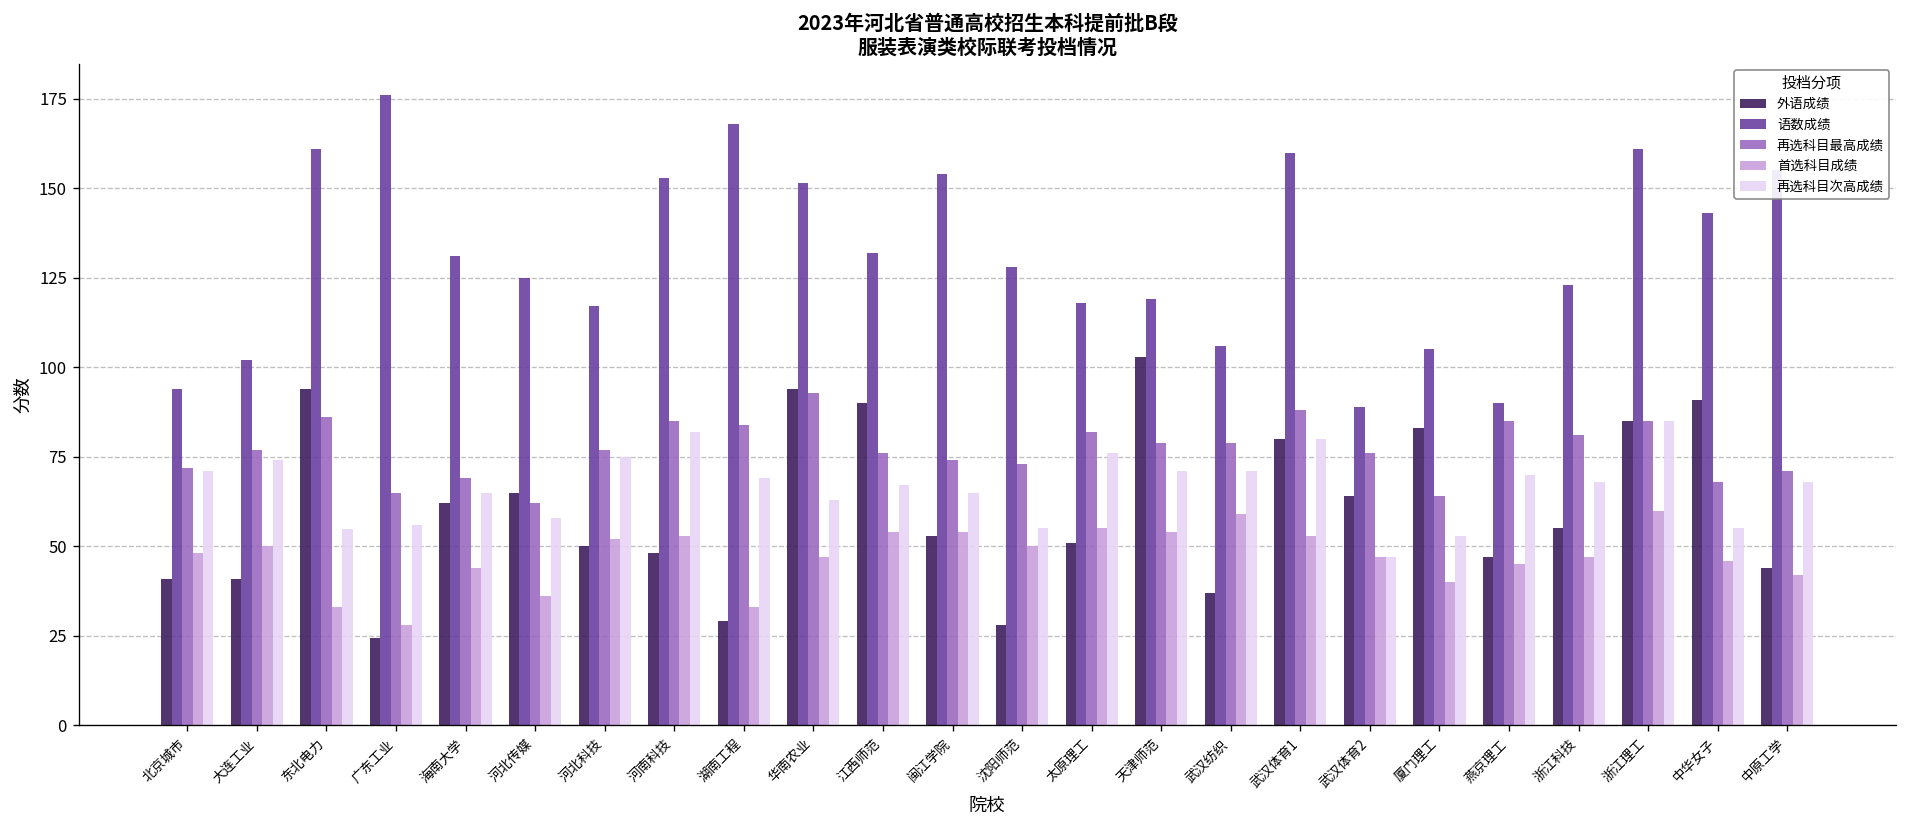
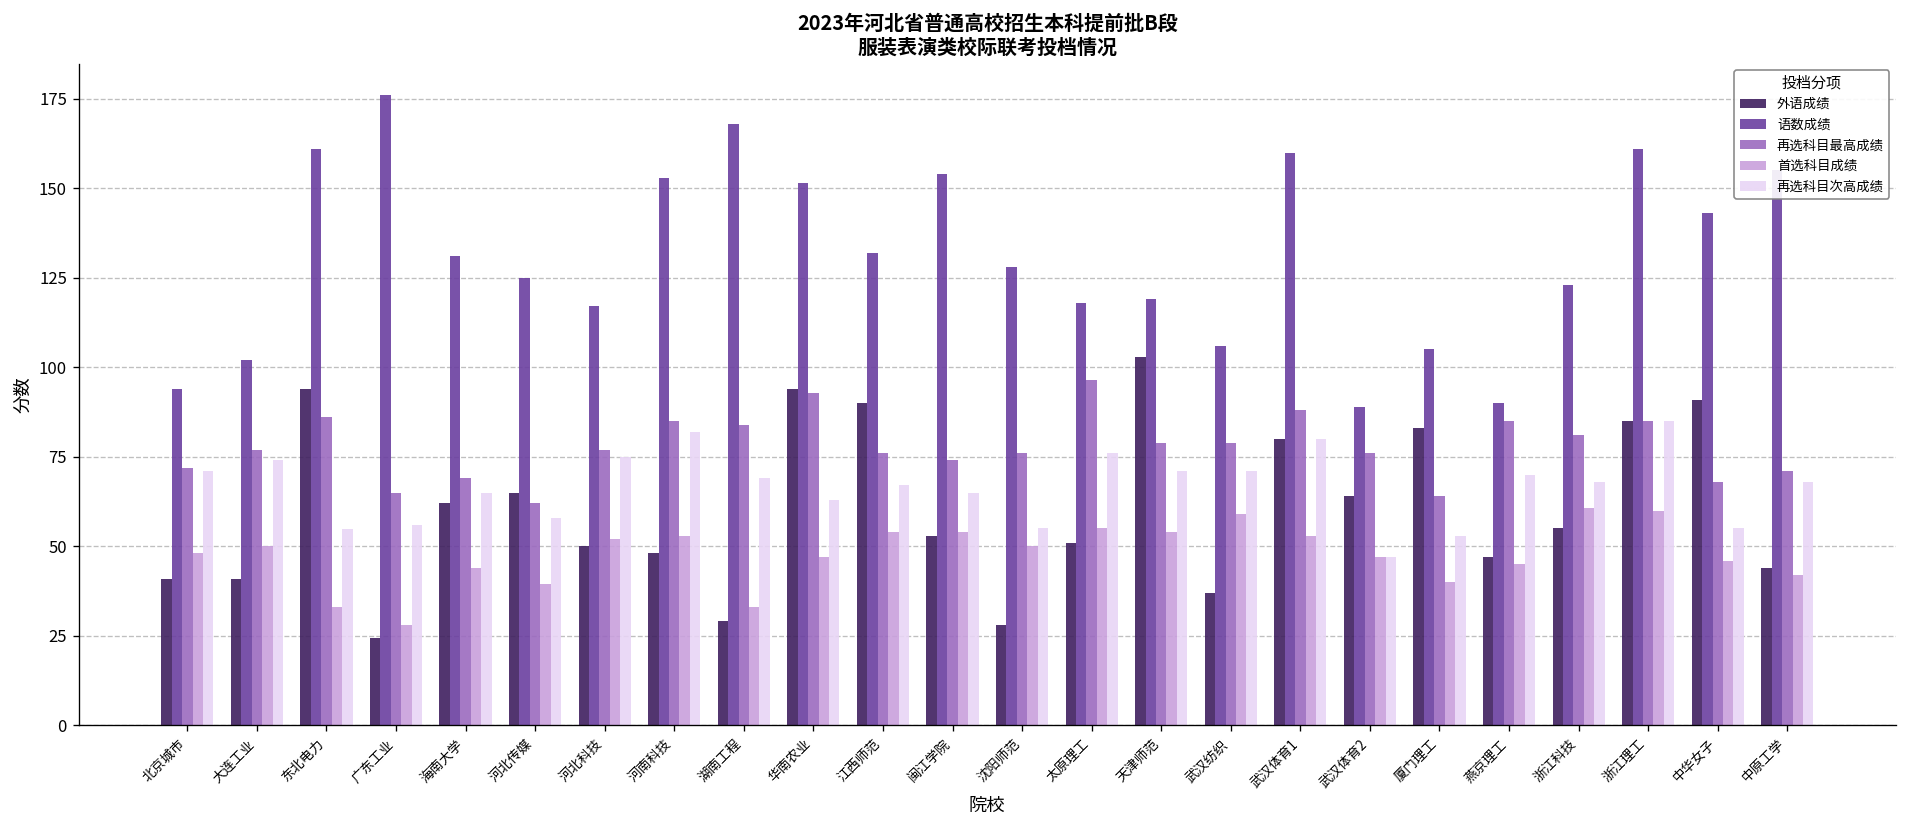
  {
    "外语成绩": {
      "北京城市": 41,
      "大连工业": 41,
      "东北电力": 94,
      "广东工业": 24,
      "海南大学": 62,
      "河北传媒": 65,
      "河北科技": 50,
      "河南科技": 48,
      "湖南工程": 29,
      "华南农业": 94,
      "江西师范": 90,
      "闽江学院": 53,
      "沈阳师范": 28,
      "太原理工": 51,
      "天津师范": 103,
      "武汉纺织": 37,
      "武汉体育1": 80,
      "武汉体育2": 64,
      "厦门理工": 83,
      "燕京理工": 47,
      "浙江科技": 55,
      "浙江理工": 85,
      "中华女子": 91,
      "中原工学": 44
    },
    "语数成绩": {
      "北京城市": 94,
      "大连工业": 102,
      "东北电力": 161,
      "广东工业": 176,
      "海南大学": 131,
      "河北传媒": 125,
      "河北科技": 117,
      "河南科技": 153,
      "湖南工程": 168,
      "华南农业": 152,
      "江西师范": 132,
      "闽江学院": 154,
      "沈阳师范": 128,
      "太原理工": 118,
      "天津师范": 119,
      "武汉纺织": 106,
      "武汉体育1": 160,
      "武汉体育2": 89,
      "厦门理工": 105,
      "燕京理工": 90,
      "浙江科技": 123,
      "浙江理工": 161,
      "中华女子": 143
    },
    "再选科目最高成绩": {
      "北京城市": 72,
      "大连工业": 77,
      "东北电力": 86,
      "广东工业": 65,
      "海南大学": 69,
      "河北传媒": 62,
      "河北科技": 77,
      "河南科技": 85,
      "湖南工程": 84,
      "华南农业": 93,
      "江西师范": 76,
      "闽江学院": 74,
-     "沈阳师范": 73,
-     "太原理工": 82,
+     "沈阳师范": 76,
+     "太原理工": 97,
      "天津师范": 79,
      "武汉纺织": 79,
      "武汉体育1": 88,
      "武汉体育2": 76,
      "厦门理工": 64,
      "燕京理工": 85,
      "浙江科技": 81,
      "浙江理工": 85,
      "中华女子": 68,
      "中原工学": 71
    },
    "首选科目成绩": {
      "北京城市": 48,
      "大连工业": 50,
      "东北电力": 33,
      "广东工业": 28,
      "海南大学": 44,
-     "河北传媒": 36,
+     "河北传媒": 40,
      "河北科技": 52,
      "河南科技": 53,
      "湖南工程": 33,
      "华南农业": 47,
      "江西师范": 54,
      "闽江学院": 54,
      "沈阳师范": 50,
      "太原理工": 55,
      "天津师范": 54,
      "武汉纺织": 59,
      "武汉体育1": 53,
      "武汉体育2": 47,
      "厦门理工": 40,
      "燕京理工": 45,
-     "浙江科技": 47,
+     "浙江科技": 61,
      "浙江理工": 60,
      "中华女子": 46,
      "中原工学": 42
    },
    "再选科目次高成绩": {
      "北京城市": 71,
      "大连工业": 74,
      "东北电力": 55,
      "广东工业": 56,
      "海南大学": 65,
      "河北传媒": 58,
      "河北科技": 75,
      "河南科技": 82,
      "湖南工程": 69,
      "华南农业": 63,
      "江西师范": 67,
      "闽江学院": 65,
      "沈阳师范": 55,
      "太原理工": 76,
      "天津师范": 71,
      "武汉纺织": 71,
      "武汉体育1": 80,
      "武汉体育2": 47,
      "厦门理工": 53,
      "燕京理工": 70,
      "浙江科技": 68,
      "浙江理工": 85,
      "中华女子": 55,
      "中原工学": 68
    }
  }
